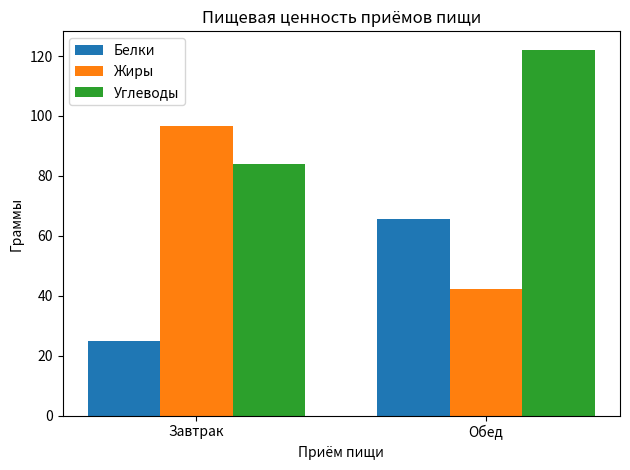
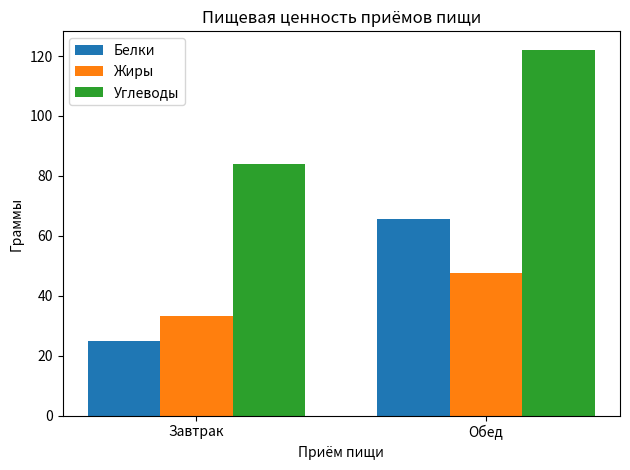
  {
    "Белки": {
      "Завтрак": 25,
      "Обед": 66
    },
    "Жиры": {
-     "Завтрак": 97,
-     "Обед": 42
+     "Завтрак": 33,
+     "Обед": 48
    },
    "Углеводы": {
      "Завтрак": 84,
      "Обед": 122
    }
  }
